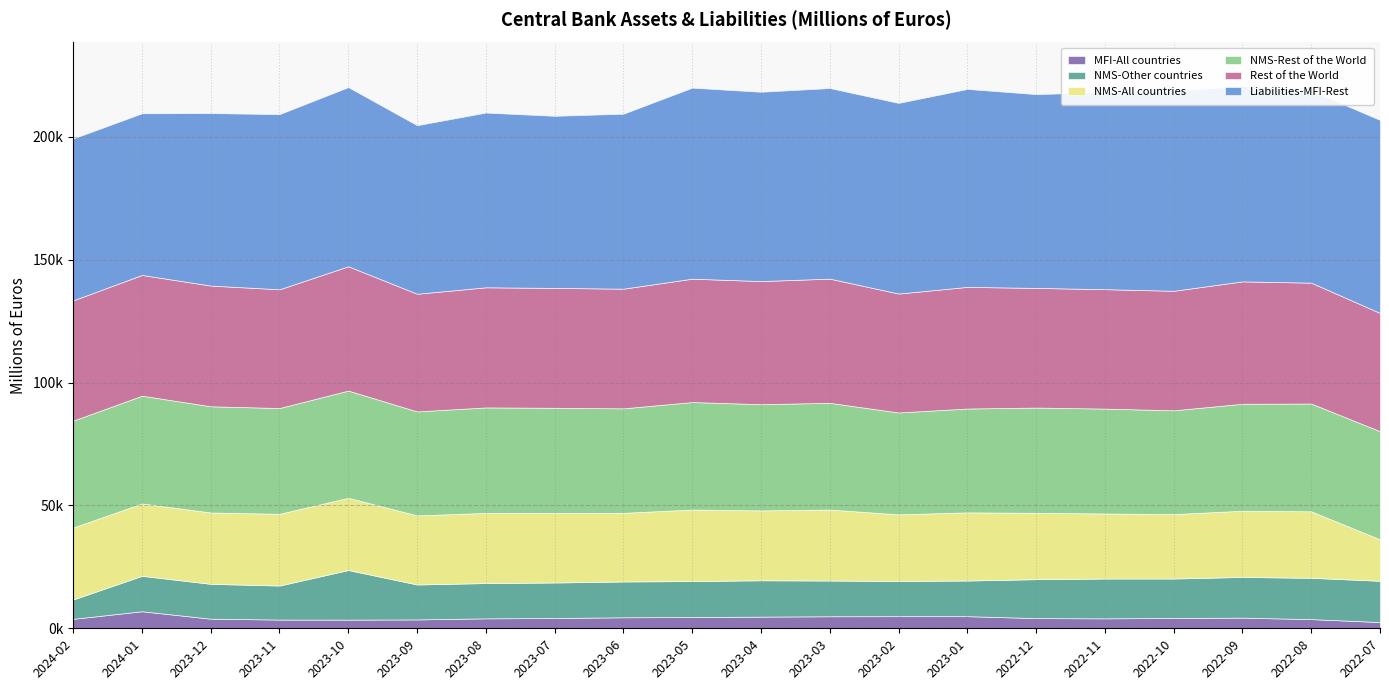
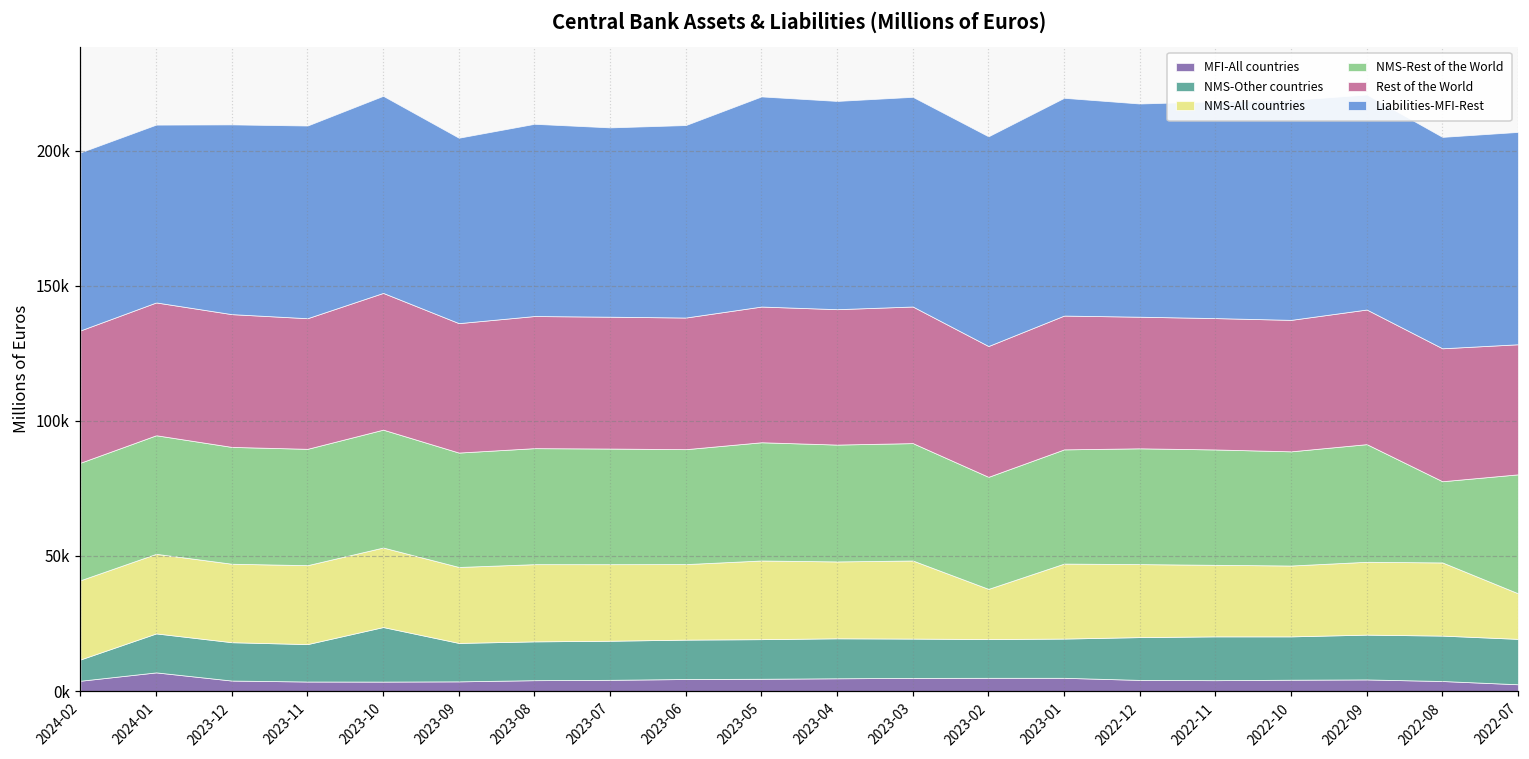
  {
    "MFI-All countries": {
      "2024-02": 4000,
      "2024-01": 7000,
      "2023-12": 4000,
      "2023-11": 4000,
      "2023-10": 4000,
      "2023-09": 4000,
      "2023-08": 4000,
      "2023-07": 4000,
      "2023-06": 4000,
      "2023-05": 5000,
      "2023-04": 5000,
      "2023-03": 5000,
      "2023-02": 5000,
      "2023-01": 5000,
      "2022-12": 4000,
      "2022-11": 4000,
      "2022-10": 4000,
      "2022-09": 4000,
      "2022-08": 4000,
      "2022-07": 3000
    },
    "NMS-Other countries": {
      "2024-02": 8000,
      "2024-01": 14000,
      "2023-12": 14000,
      "2023-11": 14000,
      "2023-10": 20000,
      "2023-09": 14000,
      "2023-08": 14000,
      "2023-07": 14000,
      "2023-06": 15000,
      "2023-05": 15000,
      "2023-04": 15000,
      "2023-03": 15000,
      "2023-02": 14000,
      "2023-01": 15000,
      "2022-12": 16000,
      "2022-11": 16000,
      "2022-10": 16000,
      "2022-09": 17000,
      "2022-08": 17000,
      "2022-07": 17000
    },
    "NMS-All countries": {
      "2024-02": 29000,
      "2024-01": 29000,
      "2023-12": 29000,
      "2023-11": 29000,
      "2023-10": 29000,
      "2023-09": 28000,
      "2023-08": 29000,
      "2023-07": 28000,
      "2023-06": 28000,
      "2023-05": 29000,
      "2023-04": 28000,
      "2023-03": 29000,
-     "2023-02": 27000,
+     "2023-02": 19000,
      "2023-01": 28000,
      "2022-12": 27000,
      "2022-11": 26000,
      "2022-10": 26000,
      "2022-09": 27000,
      "2022-08": 27000,
      "2022-07": 17000
    },
    "NMS-Rest of the World": {
      "2024-02": 43000,
      "2024-01": 44000,
      "2023-12": 43000,
      "2023-11": 43000,
      "2023-10": 44000,
      "2023-09": 42000,
      "2023-08": 43000,
      "2023-07": 43000,
      "2023-06": 43000,
      "2023-05": 44000,
      "2023-04": 43000,
      "2023-03": 43000,
      "2023-02": 41000,
      "2023-01": 42000,
      "2022-12": 43000,
      "2022-11": 43000,
      "2022-10": 42000,
      "2022-09": 44000,
-     "2022-08": 44000,
+     "2022-08": 30000,
      "2022-07": 44000
    },
    "Rest of the World": {
      "2024-02": 49000,
      "2024-01": 49000,
      "2023-12": 49000,
      "2023-11": 48000,
      "2023-10": 51000,
      "2023-09": 48000,
      "2023-08": 49000,
      "2023-07": 49000,
      "2023-06": 49000,
      "2023-05": 50000,
      "2023-04": 50000,
      "2023-03": 51000,
      "2023-02": 48000,
      "2023-01": 50000,
      "2022-12": 49000,
      "2022-11": 49000,
      "2022-10": 49000,
      "2022-09": 50000,
      "2022-08": 49000,
      "2022-07": 48000
    },
    "Liabilities-MFI-Rest": {
      "2024-02": 66000,
      "2024-01": 66000,
      "2023-12": 70000,
      "2023-11": 71000,
      "2023-10": 73000,
      "2023-09": 69000,
      "2023-08": 71000,
      "2023-07": 70000,
      "2023-06": 71000,
      "2023-05": 78000,
      "2023-04": 77000,
      "2023-03": 78000,
      "2023-02": 78000,
      "2023-01": 81000,
      "2022-12": 79000,
      "2022-07": 79000
    }
  }
